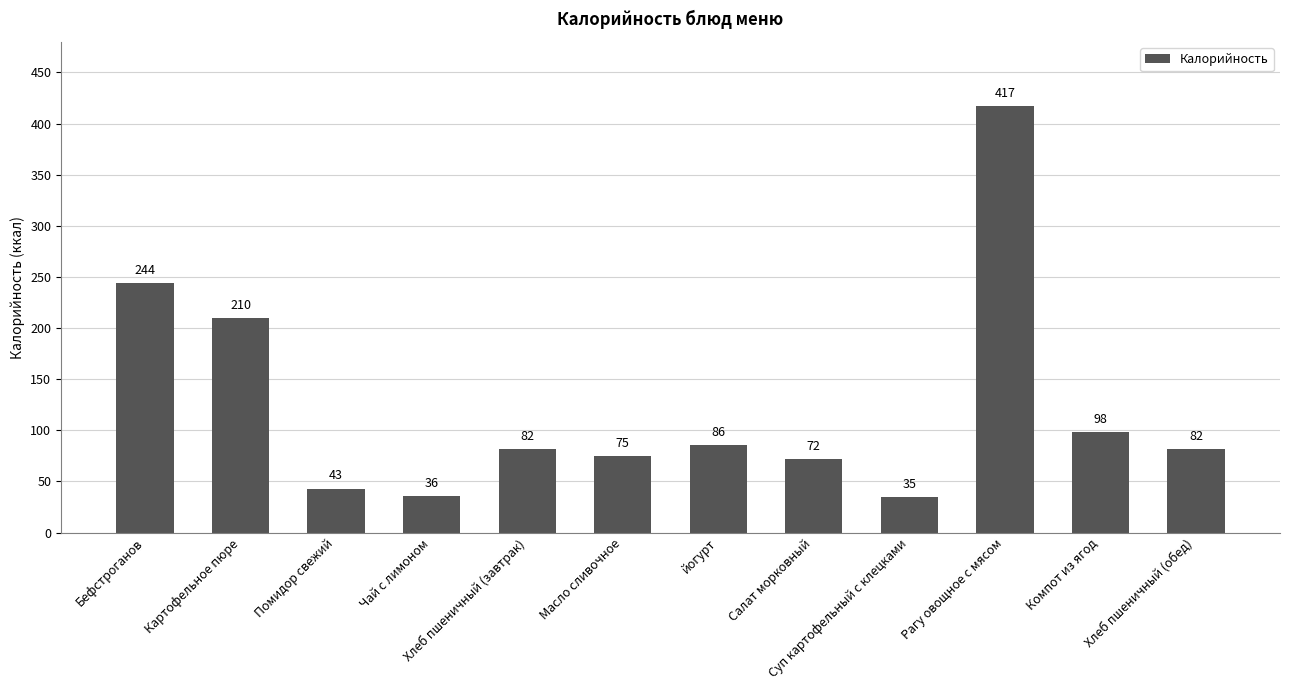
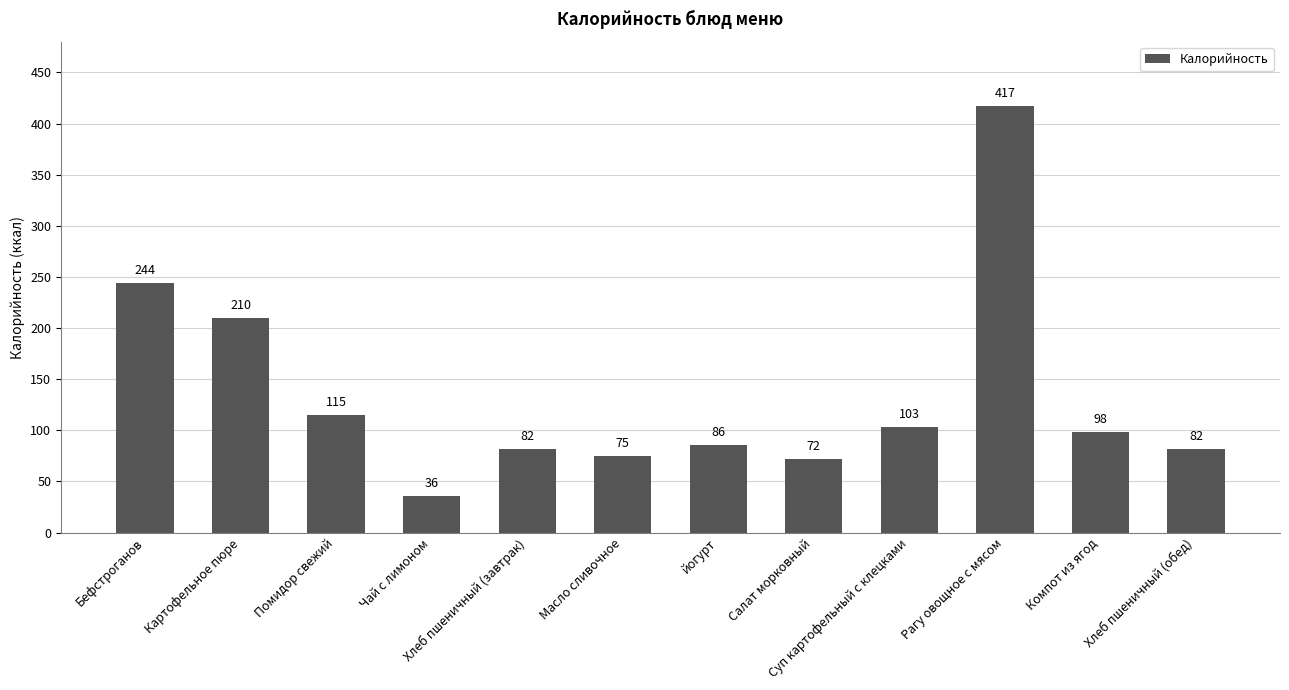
  {
    "Бефстроганов": 244,
    "Картофельное пюре": 210,
-   "Помидор свежий": 43,
+   "Помидор свежий": 115,
    "Чай с лимоном": 36,
    "Хлеб пшеничный (завтрак)": 82,
    "Масло сливочное": 75,
    "йогурт": 86,
    "Салат морковный": 72,
-   "Суп картофельный с клецками": 35,
+   "Суп картофельный с клецками": 103,
    "Рагу овощное с мясом": 417,
    "Компот из ягод": 98,
    "Хлеб пшеничный (обед)": 82
  }
